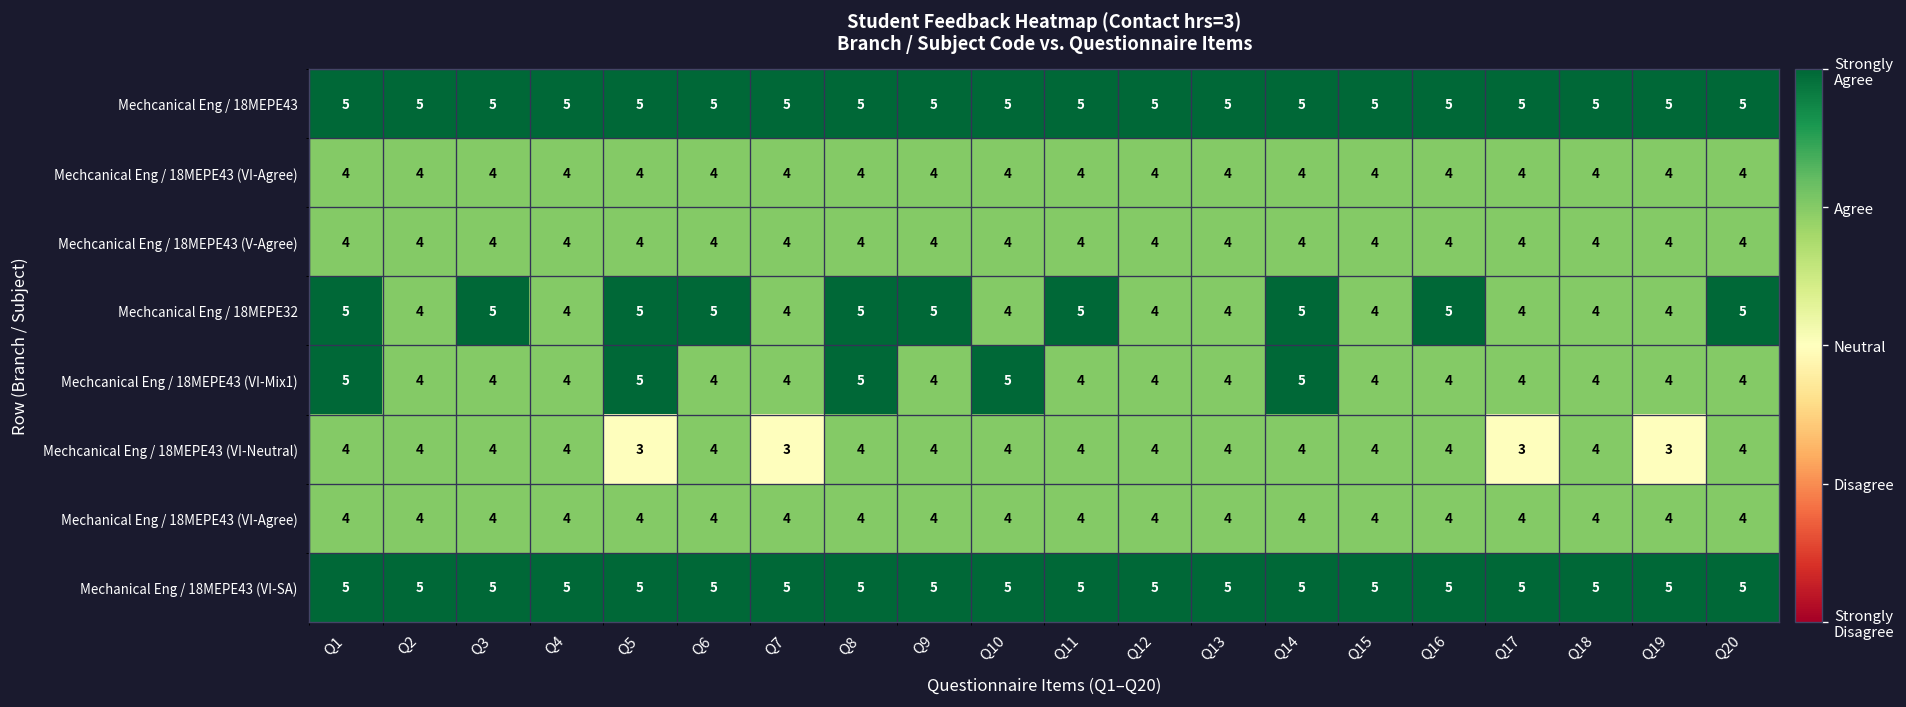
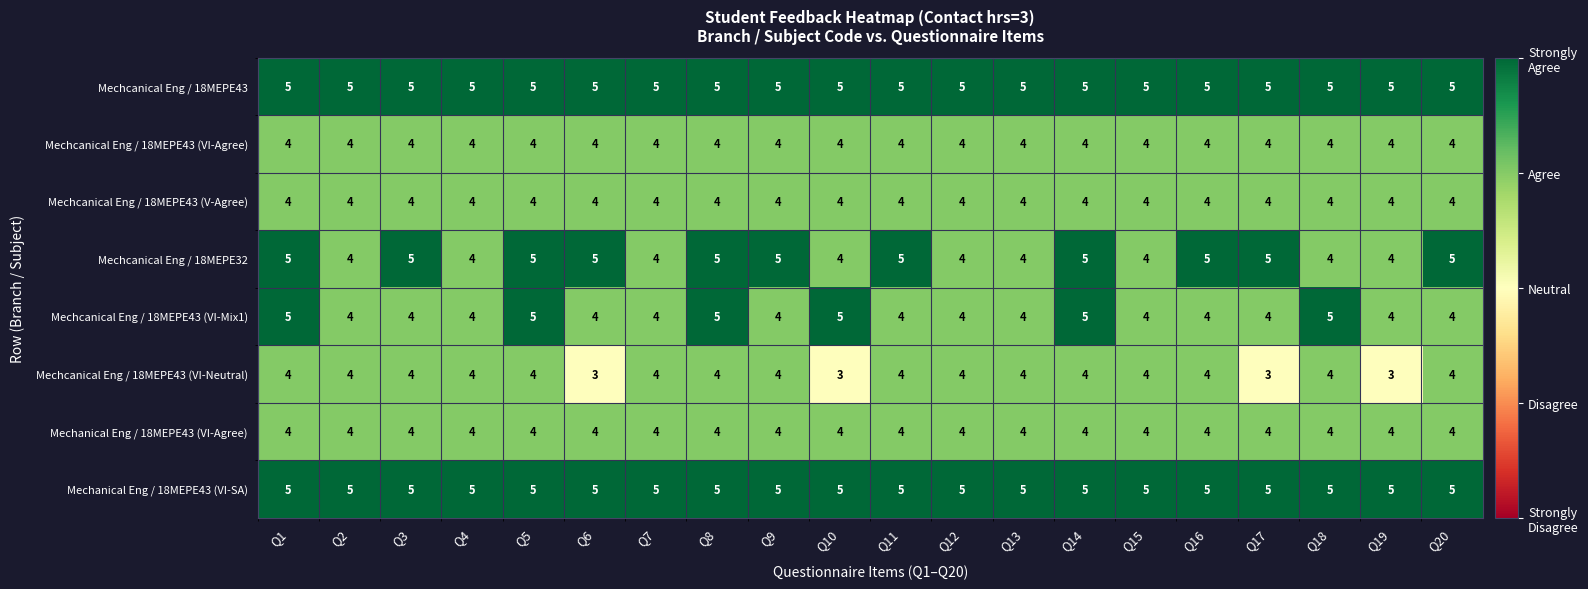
  {
    "Mechcanical Eng / 18МEРЕ43": {
      "Q1": 5,
      "Q2": 5,
      "Q3": 5,
      "Q4": 5,
      "Q5": 5,
      "Q6": 5,
      "Q7": 5,
      "Q8": 5,
      "Q9": 5,
      "Q10": 5,
      "Q11": 5,
      "Q12": 5,
      "Q13": 5,
      "Q14": 5,
      "Q15": 5,
      "Q16": 5,
      "Q17": 5,
      "Q18": 5,
      "Q19": 5,
      "Q20": 5
    },
    "Mechcanical Eng / 18MEPE43 (VI-Agree)": {
      "Q1": 4,
      "Q2": 4,
      "Q3": 4,
      "Q4": 4,
      "Q5": 4,
      "Q6": 4,
      "Q7": 4,
      "Q8": 4,
      "Q9": 4,
      "Q10": 4,
      "Q11": 4,
      "Q12": 4,
      "Q13": 4,
      "Q14": 4,
      "Q15": 4,
      "Q16": 4,
      "Q17": 4,
      "Q18": 4,
      "Q19": 4,
      "Q20": 4
    },
    "Mechcanical Eng / 18MEPE43 (V-Agree)": {
      "Q1": 4,
      "Q2": 4,
      "Q3": 4,
      "Q4": 4,
      "Q5": 4,
      "Q6": 4,
      "Q7": 4,
      "Q8": 4,
      "Q9": 4,
      "Q10": 4,
      "Q11": 4,
      "Q12": 4,
      "Q13": 4,
      "Q14": 4,
      "Q15": 4,
      "Q16": 4,
      "Q17": 4,
      "Q18": 4,
      "Q19": 4,
      "Q20": 4
    },
    "Mechcanical Eng / 18MEPE32": {
      "Q1": 5,
      "Q2": 4,
      "Q3": 5,
      "Q4": 4,
      "Q5": 5,
      "Q6": 5,
      "Q7": 4,
      "Q8": 5,
      "Q9": 5,
      "Q10": 4,
      "Q11": 5,
      "Q12": 4,
      "Q13": 4,
      "Q14": 5,
      "Q15": 4,
      "Q16": 5,
-     "Q17": 4,
+     "Q17": 5,
      "Q18": 4,
      "Q19": 4,
      "Q20": 5
    },
    "Mechcanical Eng / 18MEPE43 (VI-Mix1)": {
      "Q1": 5,
      "Q2": 4,
      "Q3": 4,
      "Q4": 4,
      "Q5": 5,
      "Q6": 4,
      "Q7": 4,
      "Q8": 5,
      "Q9": 4,
      "Q10": 5,
      "Q11": 4,
      "Q12": 4,
      "Q13": 4,
      "Q14": 5,
      "Q15": 4,
      "Q16": 4,
      "Q17": 4,
-     "Q18": 4,
+     "Q18": 5,
      "Q19": 4,
      "Q20": 4
    },
    "Mechcanical Eng / 18MEPE43 (VI-Neutral)": {
      "Q1": 4,
      "Q2": 4,
      "Q3": 4,
      "Q4": 4,
-     "Q5": 3,
-     "Q6": 4,
-     "Q7": 3,
+     "Q5": 4,
+     "Q6": 3,
+     "Q7": 4,
      "Q8": 4,
      "Q9": 4,
-     "Q10": 4,
+     "Q10": 3,
      "Q11": 4,
      "Q12": 4,
      "Q13": 4,
      "Q14": 4,
      "Q15": 4,
      "Q16": 4,
      "Q17": 3,
      "Q18": 4,
      "Q19": 3,
      "Q20": 4
    },
    "Mechanical Eng / 18MEPE43 (VI-Agree)": {
      "Q1": 4,
      "Q2": 4,
      "Q3": 4,
      "Q4": 4,
      "Q5": 4,
      "Q6": 4,
      "Q7": 4,
      "Q8": 4,
      "Q9": 4,
      "Q10": 4,
      "Q11": 4,
      "Q12": 4,
      "Q13": 4,
      "Q14": 4,
      "Q15": 4,
      "Q16": 4,
      "Q17": 4,
      "Q18": 4,
      "Q19": 4,
      "Q20": 4
    },
    "Mechanical Eng / 18MEPE43 (VI-SA)": {
      "Q1": 5,
      "Q2": 5,
      "Q3": 5,
      "Q4": 5,
      "Q5": 5,
      "Q6": 5,
      "Q7": 5,
      "Q8": 5,
      "Q9": 5,
      "Q10": 5,
      "Q11": 5,
      "Q12": 5,
      "Q13": 5,
      "Q14": 5,
      "Q15": 5,
      "Q16": 5,
      "Q17": 5,
      "Q18": 5,
      "Q19": 5,
      "Q20": 5
    }
  }
